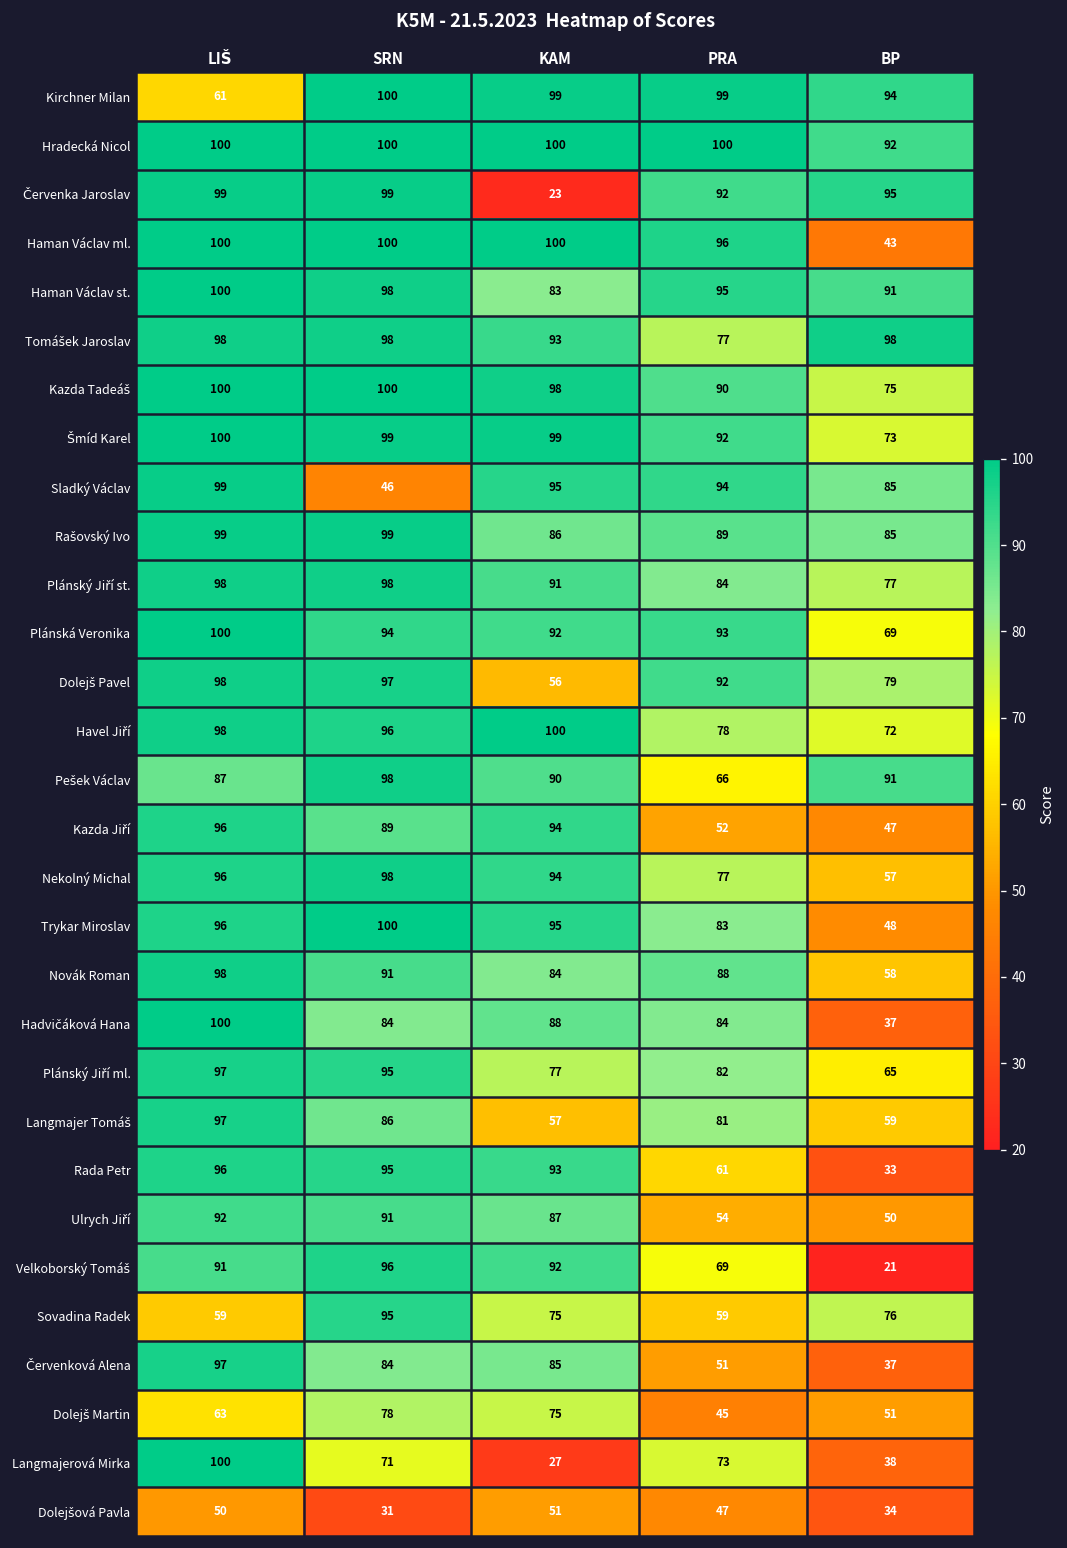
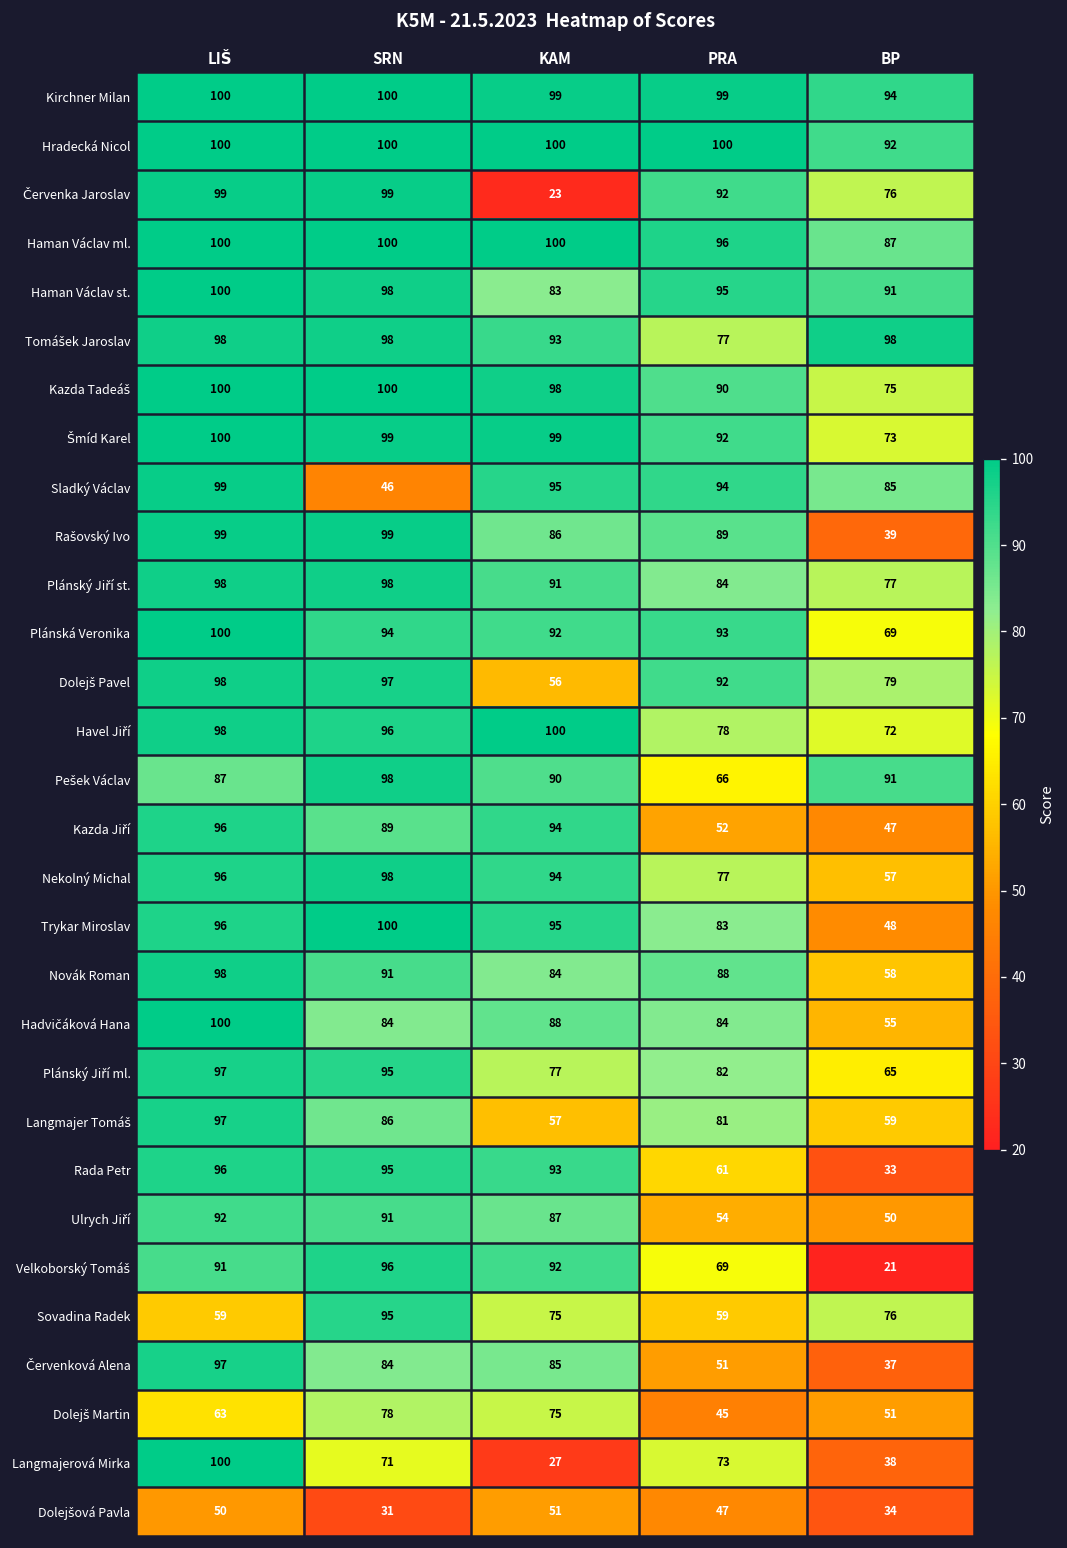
  {
    "Kirchner Milan": {
-     "LIŠ": 61,
+     "LIŠ": 100,
      "SRN": 100,
      "KAM": 99,
      "PRA": 99,
      "BP": 94
    },
    "Hradecká Nicol": {
      "LIŠ": 100,
      "SRN": 100,
      "KAM": 100,
      "PRA": 100,
      "BP": 92
    },
    "Červenka Jaroslav": {
      "LIŠ": 99,
      "SRN": 99,
      "KAM": 23,
      "PRA": 92,
-     "BP": 95
+     "BP": 76
    },
    "Haman Václav ml.": {
      "LIŠ": 100,
      "SRN": 100,
      "KAM": 100,
      "PRA": 96,
-     "BP": 43
+     "BP": 87
    },
    "Haman Václav st.": {
      "LIŠ": 100,
      "SRN": 98,
      "KAM": 83,
      "PRA": 95,
      "BP": 91
    },
    "Tomášek Jaroslav": {
      "LIŠ": 98,
      "SRN": 98,
      "KAM": 93,
      "PRA": 77,
      "BP": 98
    },
    "Kazda Tadeáš": {
      "LIŠ": 100,
      "SRN": 100,
      "KAM": 98,
      "PRA": 90,
      "BP": 75
    },
    "Šmíd Karel": {
      "LIŠ": 100,
      "SRN": 99,
      "KAM": 99,
      "PRA": 92,
      "BP": 73
    },
    "Sladký Václav": {
      "LIŠ": 99,
      "SRN": 46,
      "KAM": 95,
      "PRA": 94,
      "BP": 85
    },
    "Rašovský Ivo": {
      "LIŠ": 99,
      "SRN": 99,
      "KAM": 86,
      "PRA": 89,
-     "BP": 85
+     "BP": 39
    },
    "Plánský Jiří st.": {
      "LIŠ": 98,
      "SRN": 98,
      "KAM": 91,
      "PRA": 84,
      "BP": 77
    },
    "Plánská Veronika": {
      "LIŠ": 100,
      "SRN": 94,
      "KAM": 92,
      "PRA": 93,
      "BP": 69
    },
    "Dolejš Pavel": {
      "LIŠ": 98,
      "SRN": 97,
      "KAM": 56,
      "PRA": 92,
      "BP": 79
    },
    "Havel Jiří": {
      "LIŠ": 98,
      "SRN": 96,
      "KAM": 100,
      "PRA": 78,
      "BP": 72
    },
    "Pešek Václav": {
      "LIŠ": 87,
      "SRN": 98,
      "KAM": 90,
      "PRA": 66,
      "BP": 91
    },
    "Kazda Jiří": {
      "LIŠ": 96,
      "SRN": 89,
      "KAM": 94,
      "PRA": 52,
      "BP": 47
    },
    "Nekolný Michal": {
      "LIŠ": 96,
      "SRN": 98,
      "KAM": 94,
      "PRA": 77,
      "BP": 57
    },
    "Trykar Miroslav": {
      "LIŠ": 96,
      "SRN": 100,
      "KAM": 95,
      "PRA": 83,
      "BP": 48
    },
    "Novák Roman": {
      "LIŠ": 98,
      "SRN": 91,
      "KAM": 84,
      "PRA": 88,
      "BP": 58
    },
    "Hadvičáková Hana": {
      "LIŠ": 100,
      "SRN": 84,
      "KAM": 88,
      "PRA": 84,
-     "BP": 37
+     "BP": 55
    },
    "Plánský Jiří ml.": {
      "LIŠ": 97,
      "SRN": 95,
      "KAM": 77,
      "PRA": 82,
      "BP": 65
    },
    "Langmajer Tomáš": {
      "LIŠ": 97,
      "SRN": 86,
      "KAM": 57,
      "PRA": 81,
      "BP": 59
    },
    "Rada Petr": {
      "LIŠ": 96,
      "SRN": 95,
      "KAM": 93,
      "PRA": 61,
      "BP": 33
    },
    "Ulrych Jiří": {
      "LIŠ": 92,
      "SRN": 91,
      "KAM": 87,
      "PRA": 54,
      "BP": 50
    },
    "Velkoborský Tomáš": {
      "LIŠ": 91,
      "SRN": 96,
      "KAM": 92,
      "PRA": 69,
      "BP": 21
    },
    "Sovadina Radek": {
      "LIŠ": 59,
      "SRN": 95,
      "KAM": 75,
      "PRA": 59,
      "BP": 76
    },
    "Červenková Alena": {
      "LIŠ": 97,
      "SRN": 84,
      "KAM": 85,
      "PRA": 51,
      "BP": 37
    },
    "Dolejš Martin": {
      "LIŠ": 63,
      "SRN": 78,
      "KAM": 75,
      "PRA": 45,
      "BP": 51
    },
    "Langmajerová Mirka": {
      "LIŠ": 100,
      "SRN": 71,
      "KAM": 27,
      "PRA": 73,
      "BP": 38
    },
    "Dolejšová Pavla": {
      "LIŠ": 50,
      "SRN": 31,
      "KAM": 51,
      "PRA": 47,
      "BP": 34
    }
  }
